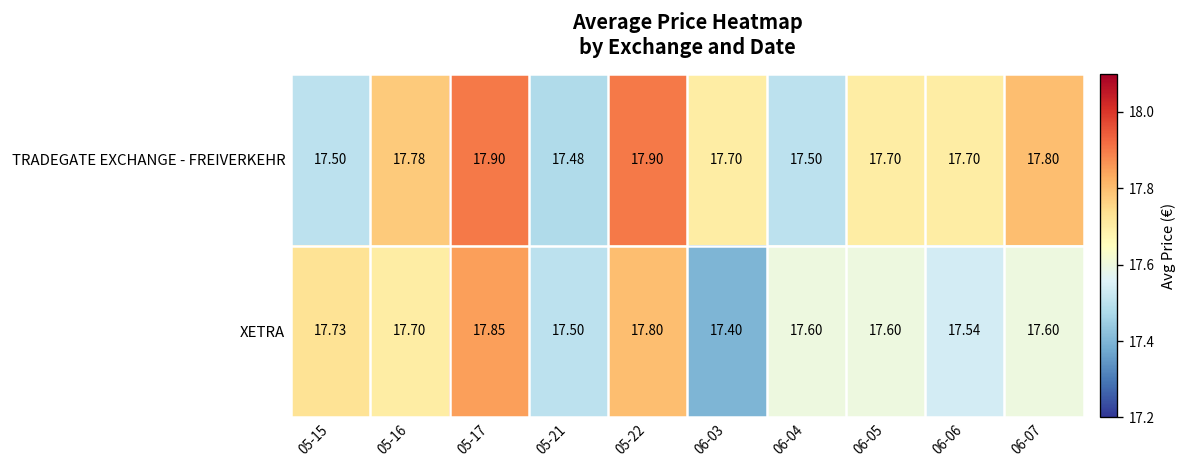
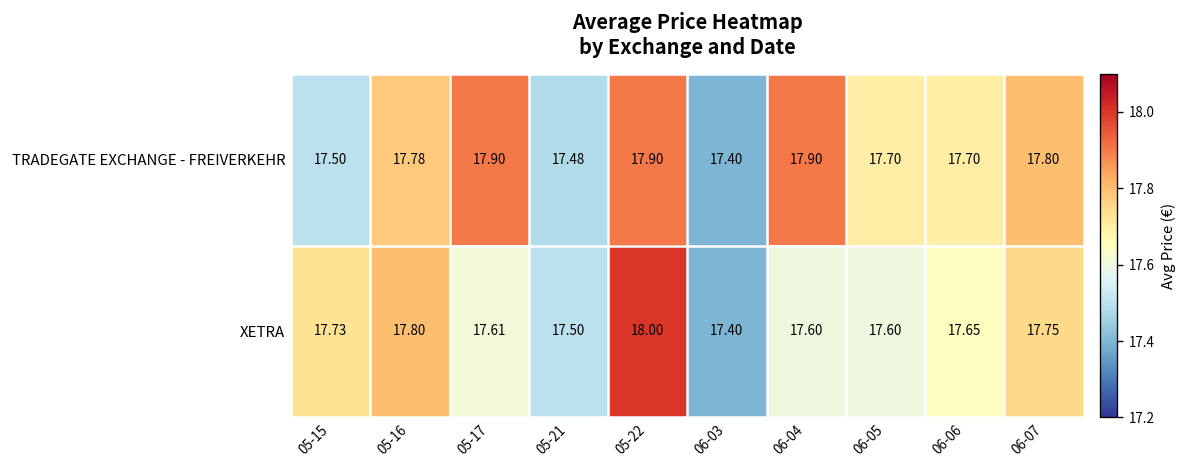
  {
    "TRADEGATE EXCHANGE - FREIVERKEHR": {
      "05-15": 17.50,
      "05-16": 17.78,
      "05-17": 17.90,
      "05-21": 17.48,
      "05-22": 17.90,
-     "06-03": 17.70,
-     "06-04": 17.50,
+     "06-03": 17.40,
+     "06-04": 17.90,
      "06-05": 17.70,
      "06-06": 17.70,
      "06-07": 17.80
    },
    "XETRA": {
      "05-15": 17.73,
-     "05-16": 17.70,
-     "05-17": 17.85,
+     "05-16": 17.80,
+     "05-17": 17.61,
      "05-21": 17.50,
-     "05-22": 17.80,
+     "05-22": 18.00,
      "06-03": 17.40,
      "06-04": 17.60,
      "06-05": 17.60,
-     "06-06": 17.54,
-     "06-07": 17.60
+     "06-06": 17.65,
+     "06-07": 17.75
    }
  }
